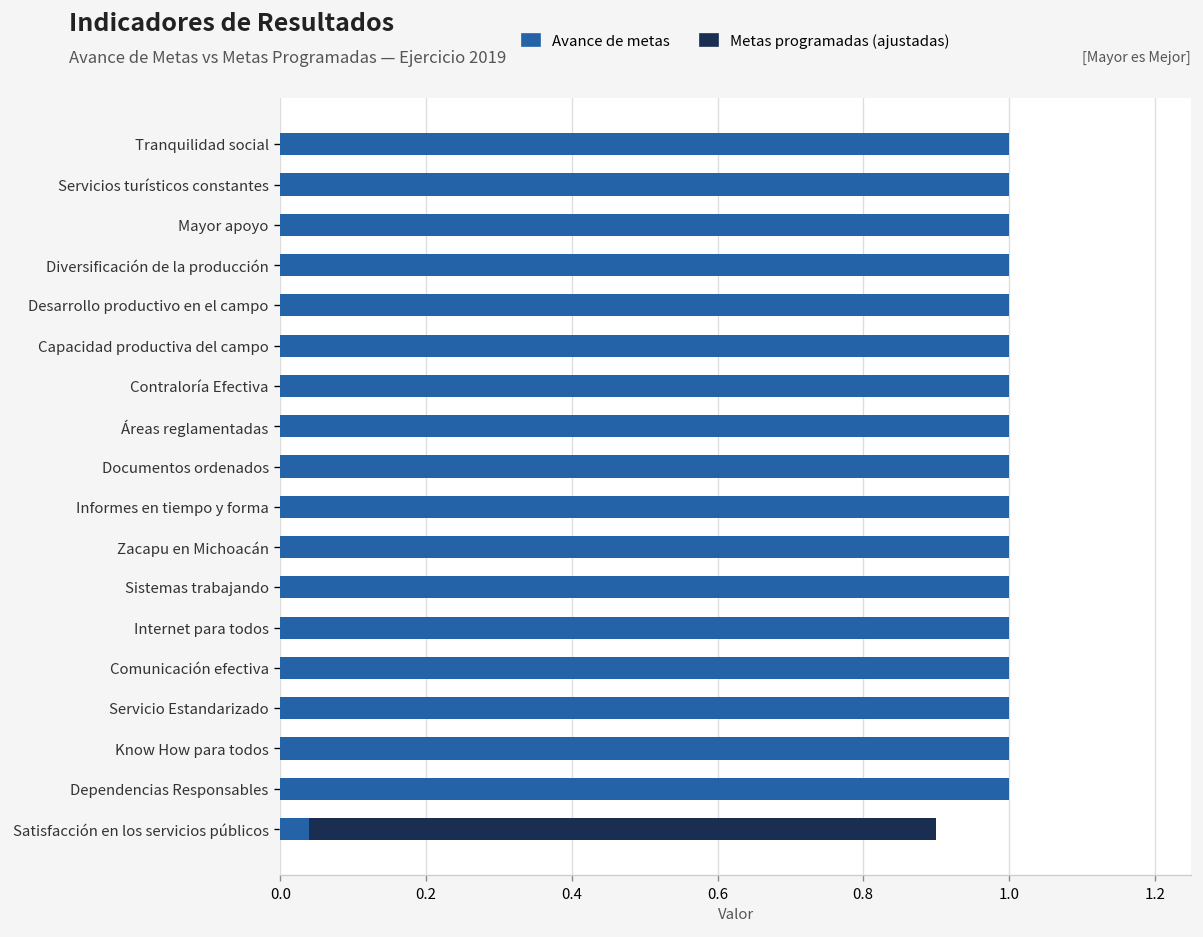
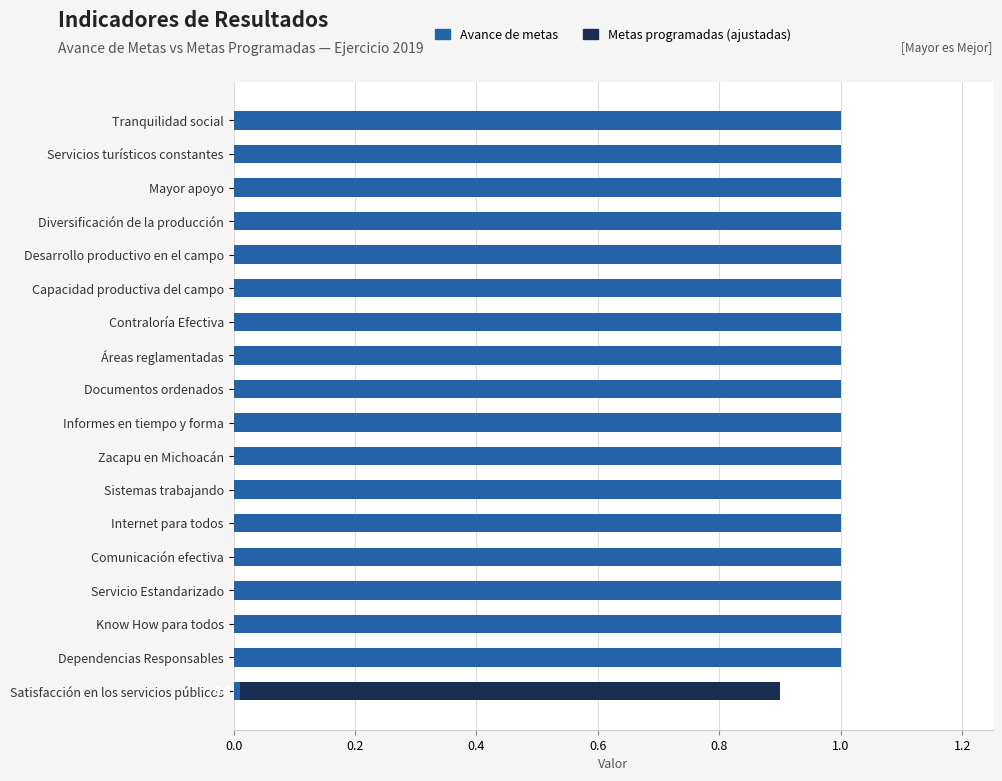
  {
    "Metas programadas (ajustadas)": {
      "Tranquilidad social": 1.00,
      "Servicios turísticos constantes": 1.00,
      "Mayor apoyo": 1.00,
      "Diversificación de la producción": 1.00,
      "Desarrollo productivo en el campo": 1.00,
      "Capacidad productiva del campo": 1.00,
      "Contraloría Efectiva": 1.00,
      "Áreas reglamentadas": 1.00,
      "Documentos ordenados": 1.00,
      "Informes en tiempo y forma": 1.00,
      "Zacapu en Michoacán": 1.00,
      "Sistemas trabajando": 1.00,
      "Internet para todos": 1.00,
      "Comunicación efectiva": 1.00,
      "Servicio Estandarizado": 1.00,
      "Know How para todos": 1.00,
      "Dependencias Responsables": 1.00,
      "Satisfacción en los servicios públicos": 0.90
    },
    "Avance de metas": {
      "Tranquilidad social": 1.00,
      "Servicios turísticos constantes": 1.00,
      "Mayor apoyo": 1.00,
      "Diversificación de la producción": 1.00,
      "Desarrollo productivo en el campo": 1.00,
      "Capacidad productiva del campo": 1.00,
      "Contraloría Efectiva": 1.00,
      "Áreas reglamentadas": 1.00,
      "Documentos ordenados": 1.00,
      "Informes en tiempo y forma": 1.00,
      "Zacapu en Michoacán": 1.00,
      "Sistemas trabajando": 1.00,
      "Internet para todos": 1.00,
      "Comunicación efectiva": 1.00,
      "Servicio Estandarizado": 1.00,
      "Know How para todos": 1.00,
      "Dependencias Responsables": 1.00,
-     "Satisfacción en los servicios públicos": 0.04
+     "Satisfacción en los servicios públicos": 0.01
    }
  }
